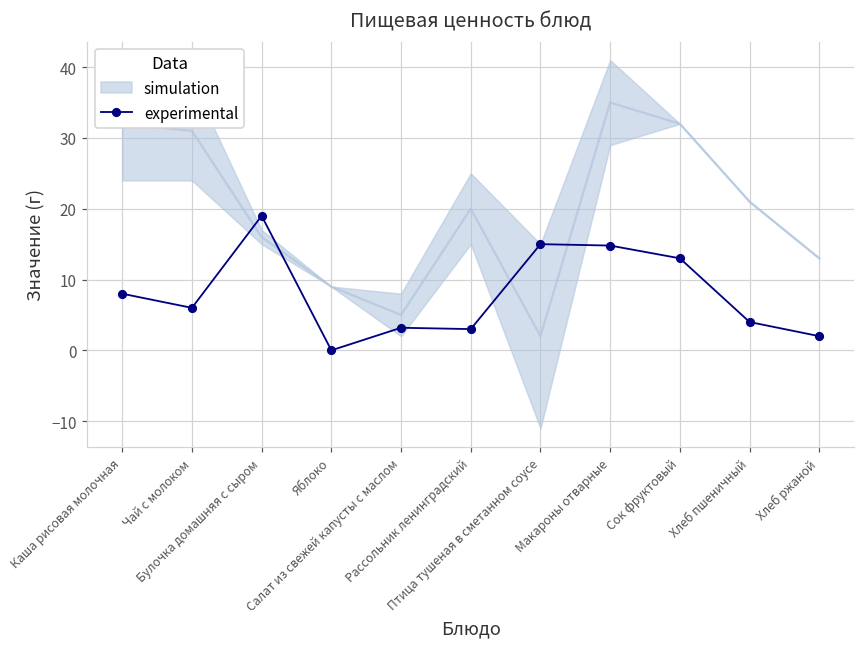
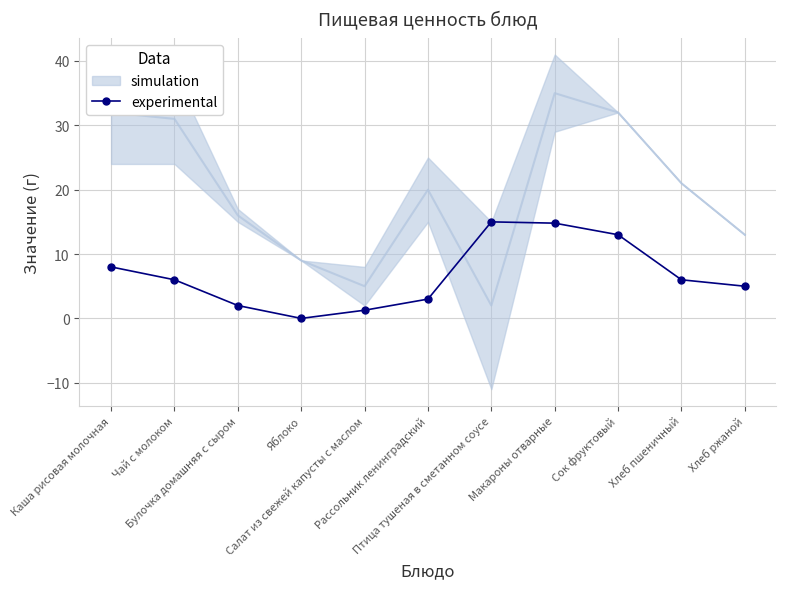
  {
    "experimental": {
      "Каша рисовая молочная": 8,
      "Чай с молоком": 6,
-     "Булочка домашняя с сыром": 19,
+     "Булочка домашняя с сыром": 2,
      "Яблоко": 0,
-     "Салат из свежей капусты с маслом": 3,
+     "Салат из свежей капусты с маслом": 1,
      "Рассольник ленинградский": 3,
      "Макароны отварные": 15,
      "Сок фруктовый": 13,
-     "Хлеб пшеничный": 4,
-     "Хлеб ржаной": 2
+     "Хлеб пшеничный": 6,
+     "Хлеб ржаной": 5
    }
  }
